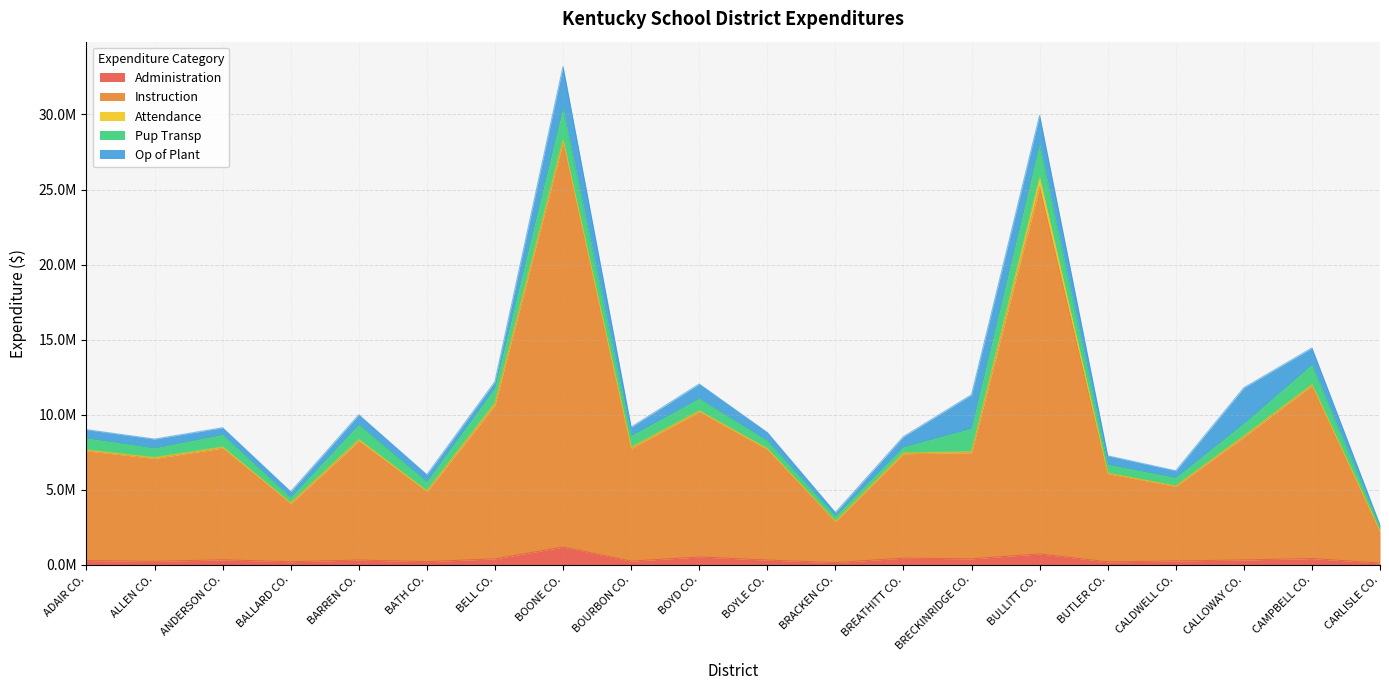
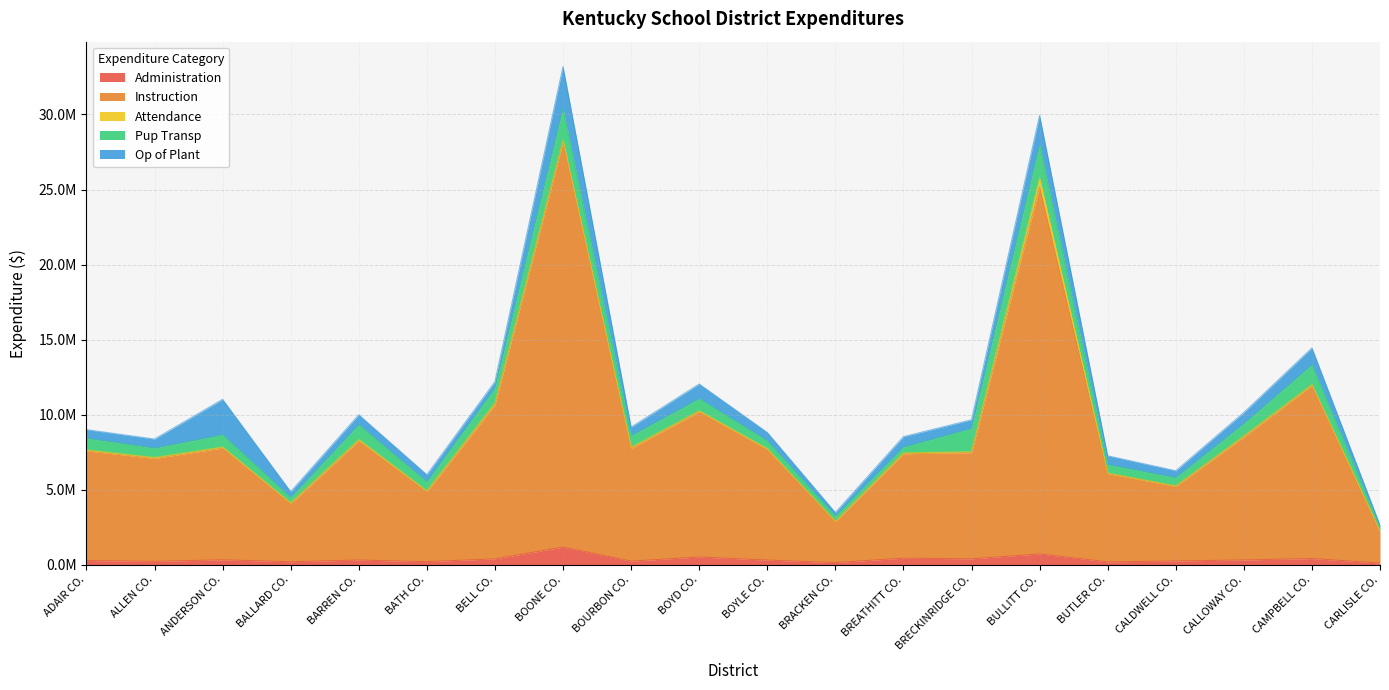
  {
    "Attendance": {
      "BULLITT CO.": 600000
    },
    "Pup Transp": {
      "ADAIR CO.": 800000,
      "ALLEN CO.": 600000,
      "ANDERSON CO.": 800000,
      "BALLARD CO.": 400000,
      "BARREN CO.": 1000000,
      "BATH CO.": 600000,
      "BELL CO.": 1000000,
      "BOONE CO.": 2100000,
      "BOURBON CO.": 800000,
      "BOYD CO.": 800000,
      "BOYLE CO.": 500000,
      "BRACKEN CO.": 300000,
      "BREATHITT CO.": 400000,
      "BRECKINRIDGE CO.": 1500000,
      "BULLITT CO.": 2200000,
      "BUTLER CO.": 600000,
      "CALDWELL CO.": 500000,
      "CALLOWAY CO.": 800000,
      "CAMPBELL CO.": 1300000,
      "CARLISLE CO.": 200000
    },
    "Op of Plant": {
      "ADAIR CO.": 600000,
      "ALLEN CO.": 600000,
-     "ANDERSON CO.": 500000,
+     "ANDERSON CO.": 2400000,
      "BALLARD CO.": 400000,
      "BARREN CO.": 700000,
      "BATH CO.": 500000,
      "BELL CO.": 400000,
      "BOONE CO.": 2800000,
      "BOURBON CO.": 600000,
      "BOYD CO.": 1000000,
      "BOYLE CO.": 600000,
      "BRACKEN CO.": 200000,
      "BREATHITT CO.": 700000,
-     "BRECKINRIDGE CO.": 2300000,
+     "BRECKINRIDGE CO.": 600000,
      "BULLITT CO.": 2000000,
      "BUTLER CO.": 600000,
      "CALDWELL CO.": 500000,
-     "CALLOWAY CO.": 2400000,
+     "CALLOWAY CO.": 700000,
      "CAMPBELL CO.": 1100000,
      "CARLISLE CO.": 200000
    }
  }
